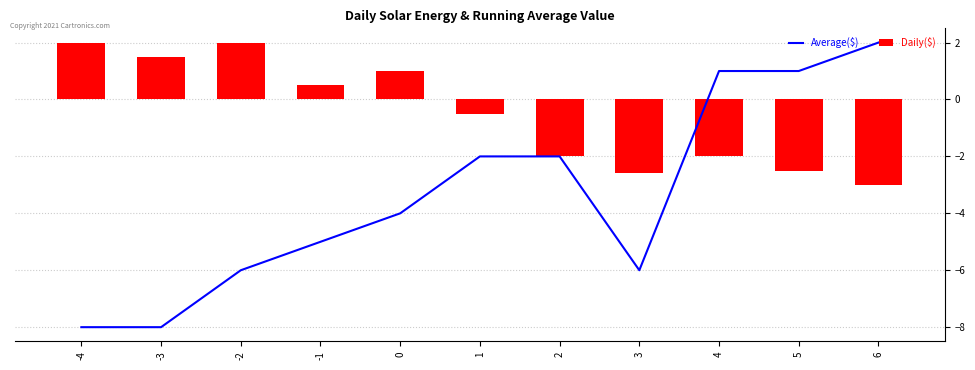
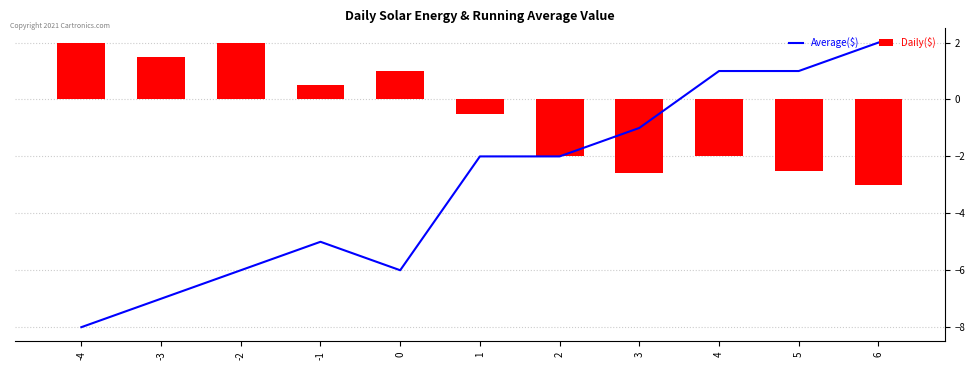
  {
    "Daily($)": {
      "-4": 2,
      "-3": 1.5,
      "-2": 2,
      "-1": 0.5,
      "0": 1,
      "1": -0.5,
      "2": -2,
      "3": -2.6,
      "4": -2,
      "5": -2.5,
      "6": -3
    },
    "Average($)": {
      "-4": -8,
-     "-3": -8,
+     "-3": -7,
      "-2": -6,
      "-1": -5,
-     "0": -4,
+     "0": -6,
      "1": -2,
      "2": -2,
-     "3": -6,
+     "3": -1,
      "4": 1,
      "5": 1,
      "6": 2
    }
  }
